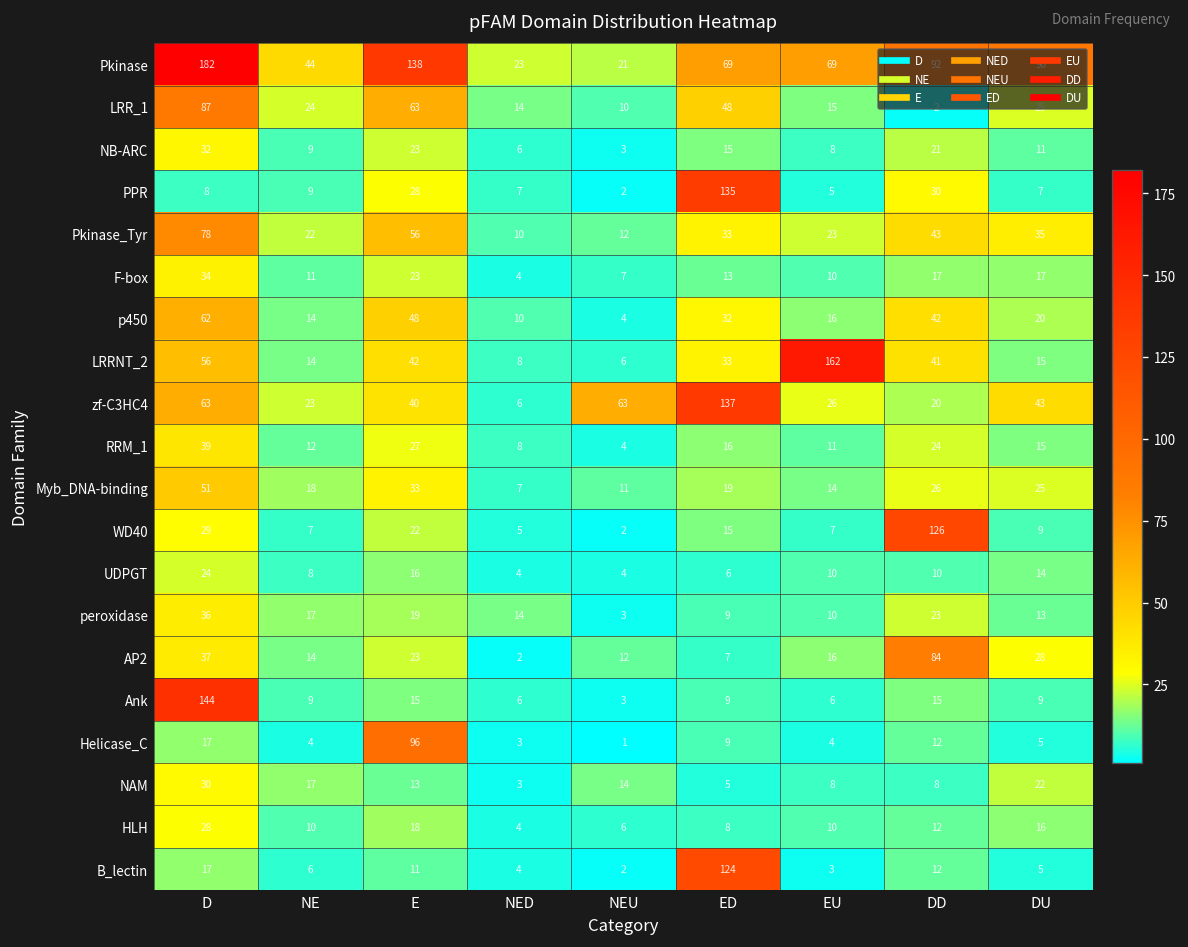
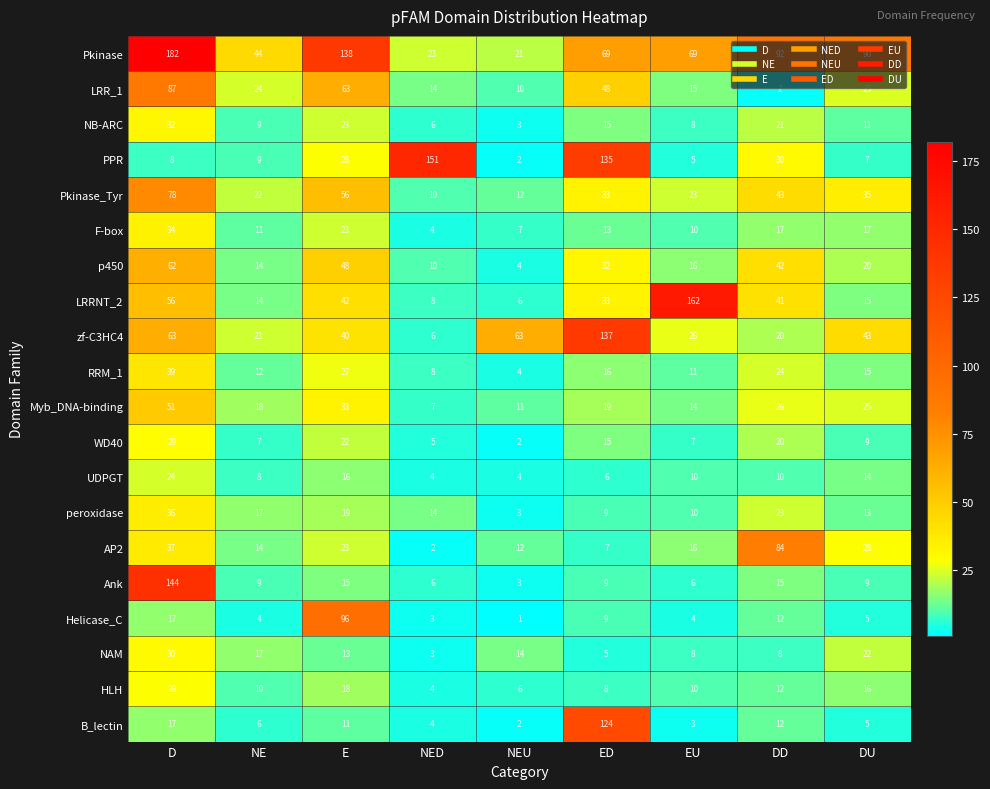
  {
    "Pkinase": {
      "D": 182,
      "NE": 44,
      "E": 138,
      "NED": 23,
      "NEU": 21,
      "ED": 69,
      "EU": 69
    },
    "LRR_1": {
      "D": 87,
      "NE": 24,
      "E": 63,
      "NED": 14,
      "NEU": 10,
      "ED": 48,
      "EU": 15
    },
    "NB-ARC": {
      "D": 32,
      "NE": 9,
      "E": 23,
      "NED": 6,
      "NEU": 3,
      "ED": 15,
      "EU": 8,
      "DD": 21,
      "DU": 11
    },
    "PPR": {
      "D": 8,
      "NE": 9,
      "E": 28,
-     "NED": 7,
+     "NED": 151,
      "NEU": 2,
      "ED": 135,
      "EU": 5,
      "DD": 30,
      "DU": 7
    },
    "Pkinase_Tyr": {
      "D": 78,
      "NE": 22,
      "E": 56,
      "NED": 10,
      "NEU": 12,
      "ED": 33,
      "EU": 23,
      "DD": 43,
      "DU": 35
    },
    "F-box": {
      "D": 34,
      "NE": 11,
      "E": 23,
      "NED": 4,
      "NEU": 7,
      "ED": 13,
      "EU": 10,
      "DD": 17,
      "DU": 17
    },
    "p450": {
      "D": 62,
      "NE": 14,
      "E": 48,
      "NED": 10,
      "NEU": 4,
      "ED": 32,
      "EU": 16,
      "DD": 42,
      "DU": 20
    },
    "LRRNT_2": {
      "D": 56,
      "NE": 14,
      "E": 42,
      "NED": 8,
      "NEU": 6,
      "ED": 33,
      "EU": 162,
      "DD": 41,
      "DU": 15
    },
    "zf-C3HC4": {
      "D": 63,
      "NE": 23,
      "E": 40,
      "NED": 6,
      "NEU": 63,
      "ED": 137,
      "EU": 26,
      "DD": 20,
      "DU": 43
    },
    "RRM_1": {
      "D": 39,
      "NE": 12,
      "E": 27,
      "NED": 8,
      "NEU": 4,
      "ED": 16,
      "EU": 11,
      "DD": 24,
      "DU": 15
    },
    "Myb_DNA-binding": {
      "D": 51,
      "NE": 18,
      "E": 33,
      "NED": 7,
      "NEU": 11,
      "ED": 19,
      "EU": 14,
      "DD": 26,
      "DU": 25
    },
    "WD40": {
      "D": 29,
      "NE": 7,
      "E": 22,
      "NED": 5,
      "NEU": 2,
      "ED": 15,
      "EU": 7,
-     "DD": 126,
+     "DD": 20,
      "DU": 9
    },
    "UDPGT": {
      "D": 24,
      "NE": 8,
      "E": 16,
      "NED": 4,
      "NEU": 4,
      "ED": 6,
      "EU": 10,
      "DD": 10,
      "DU": 14
    },
    "peroxidase": {
      "D": 36,
      "NE": 17,
      "E": 19,
      "NED": 14,
      "NEU": 3,
      "ED": 9,
      "EU": 10,
      "DD": 23,
      "DU": 13
    },
    "AP2": {
      "D": 37,
      "NE": 14,
      "E": 23,
      "NED": 2,
      "NEU": 12,
      "ED": 7,
      "EU": 16,
      "DD": 84,
      "DU": 28
    },
    "Ank": {
      "D": 144,
      "NE": 9,
      "E": 15,
      "NED": 6,
      "NEU": 3,
      "ED": 9,
      "EU": 6,
      "DD": 15,
      "DU": 9
    },
    "Helicase_C": {
      "D": 17,
      "NE": 4,
      "E": 96,
      "NED": 3,
      "NEU": 1,
      "ED": 9,
      "EU": 4,
      "DD": 12,
      "DU": 5
    },
    "NAM": {
      "D": 30,
      "NE": 17,
      "E": 13,
      "NED": 3,
      "NEU": 14,
      "ED": 5,
      "EU": 8,
      "DD": 8,
      "DU": 22
    },
    "HLH": {
      "D": 28,
      "NE": 10,
      "E": 18,
      "NED": 4,
      "NEU": 6,
      "ED": 8,
      "EU": 10,
      "DD": 12,
      "DU": 16
    },
    "B_lectin": {
      "D": 17,
      "NE": 6,
      "E": 11,
      "NED": 4,
      "NEU": 2,
      "ED": 124,
      "EU": 3,
      "DD": 12,
      "DU": 5
    }
  }
